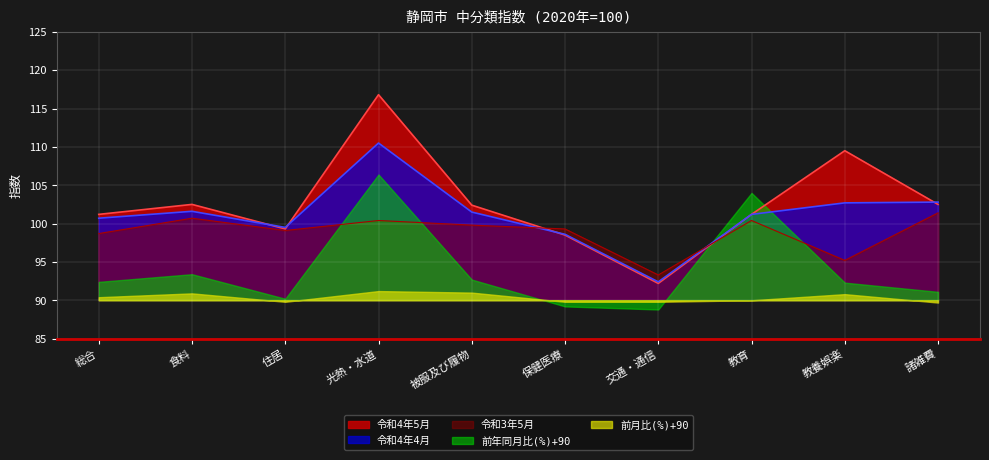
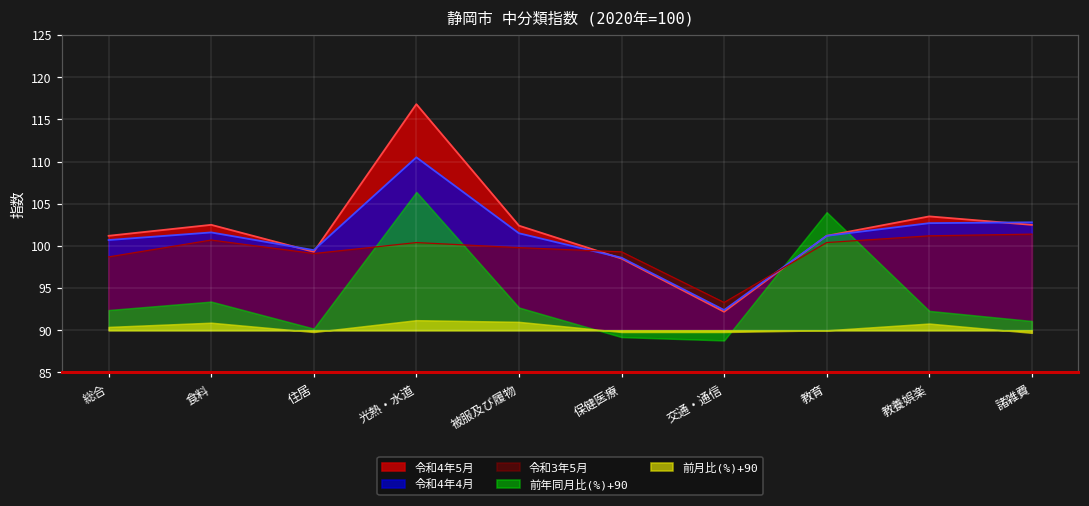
  {
    "令和4年5月": {
      "総合": 101,
      "食料": 103,
      "光熱・水道": 117,
      "被服及び履物": 102,
-     "教養娯楽": 110
+     "教養娯楽": 104
    },
    "令和4年4月": {
      "総合": 101,
      "食料": 102,
      "光熱・水道": 111,
      "被服及び履物": 102,
      "教養娯楽": 103
    },
    "令和3年5月": {
      "総合": 99,
      "食料": 101,
      "光熱・水道": 100,
      "被服及び履物": 100,
      "保健医療": 99,
      "交通・通信": 93,
      "教育": 100,
-     "教養娯楽": 95,
+     "教養娯楽": 101,
      "諸雑費": 101
    },
    "前年同月比(%)+90": {
      "教育": 14,
      "諸雑費": 1
    },
    "前月比(%)+90": {
      "教育": 0
    }
  }
